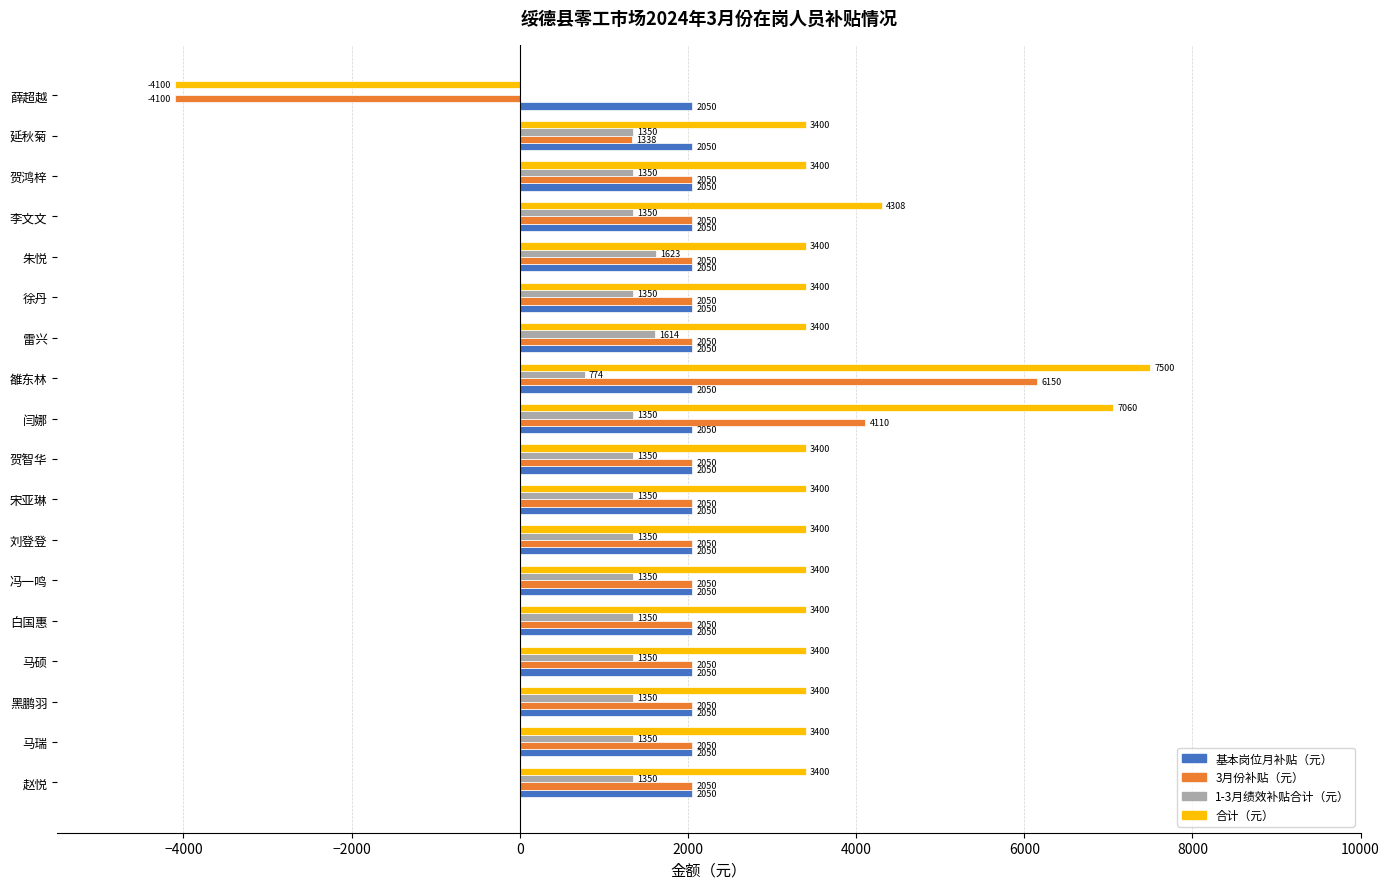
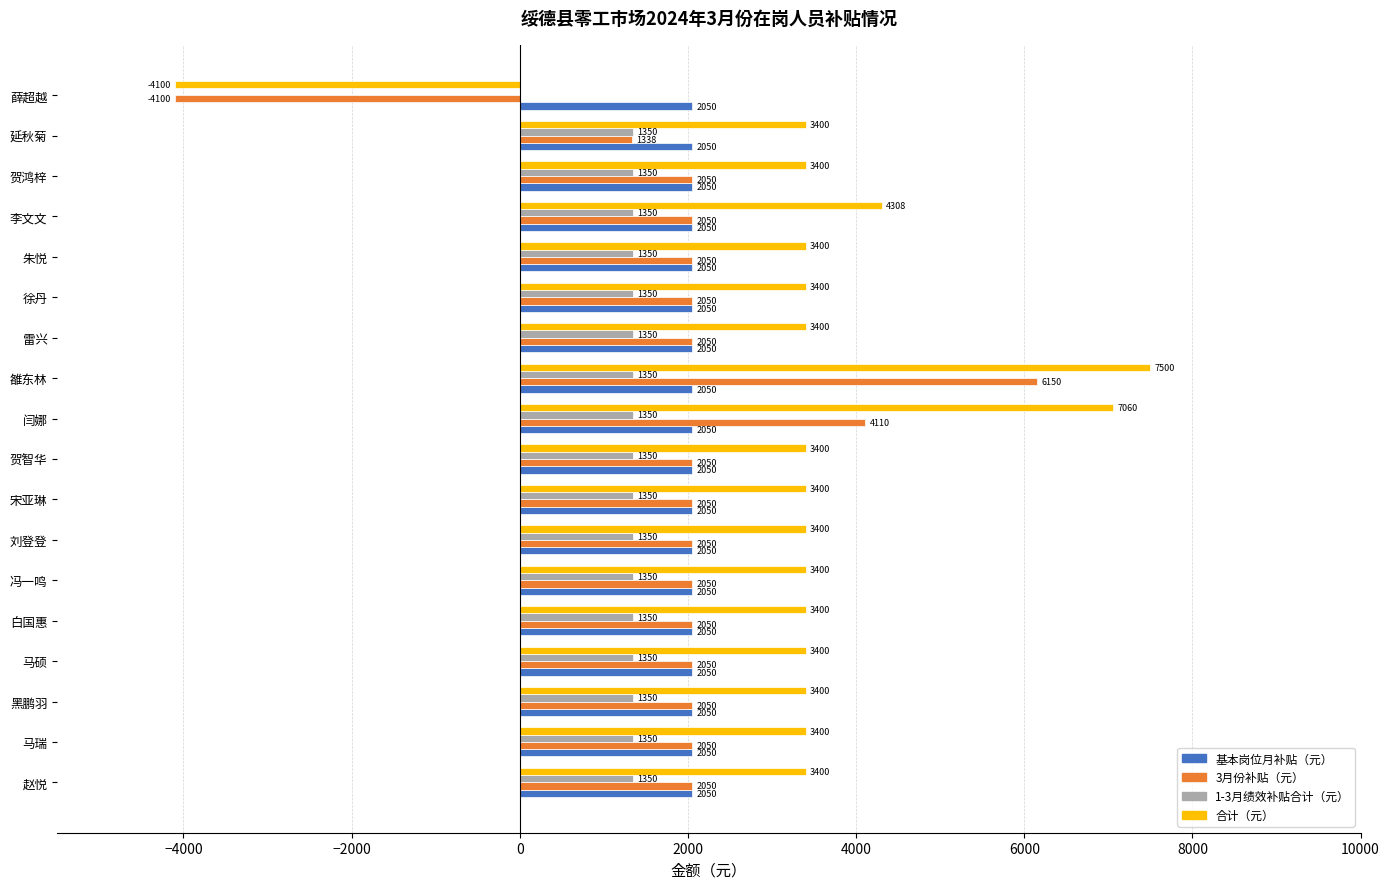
  {
    "基本岗位月补贴（元）": {
      "薛超越": 2050,
      "延秋菊": 2050,
      "雒东林": 2050,
      "闫娜": 2050
    },
    "3月份补贴（元）": {
      "薛超越": -4100,
      "雒东林": 6150,
      "闫娜": 4110
    },
    "1-3月绩效补贴合计（元）": {
      "贺鸿梓": 1350,
      "李文文": 1350,
-     "朱悦": 1623,
+     "朱悦": 1350,
      "徐丹": 1350,
-     "雷兴": 1614,
-     "雒东林": 774,
+     "雷兴": 1350,
+     "雒东林": 1350,
      "闫娜": 1350,
      "贺智华": 1350,
      "宋亚琳": 1350,
      "刘登登": 1350,
      "冯一鸣": 1350,
      "白国惠": 1350,
      "马硕": 1350,
      "黑鹏羽": 1350,
      "马瑞": 1350,
      "赵悦": 1350
    },
    "合计（元）": {
      "薛超越": -4100,
      "延秋菊": 3400,
      "贺鸿梓": 3400,
      "李文文": 4308,
      "朱悦": 3400,
      "徐丹": 3400,
      "雷兴": 3400,
      "雒东林": 7500,
      "闫娜": 7060,
      "贺智华": 3400,
      "宋亚琳": 3400,
      "刘登登": 3400,
      "冯一鸣": 3400,
      "白国惠": 3400,
      "马硕": 3400,
      "黑鹏羽": 3400,
      "马瑞": 3400,
      "赵悦": 3400
    }
  }
